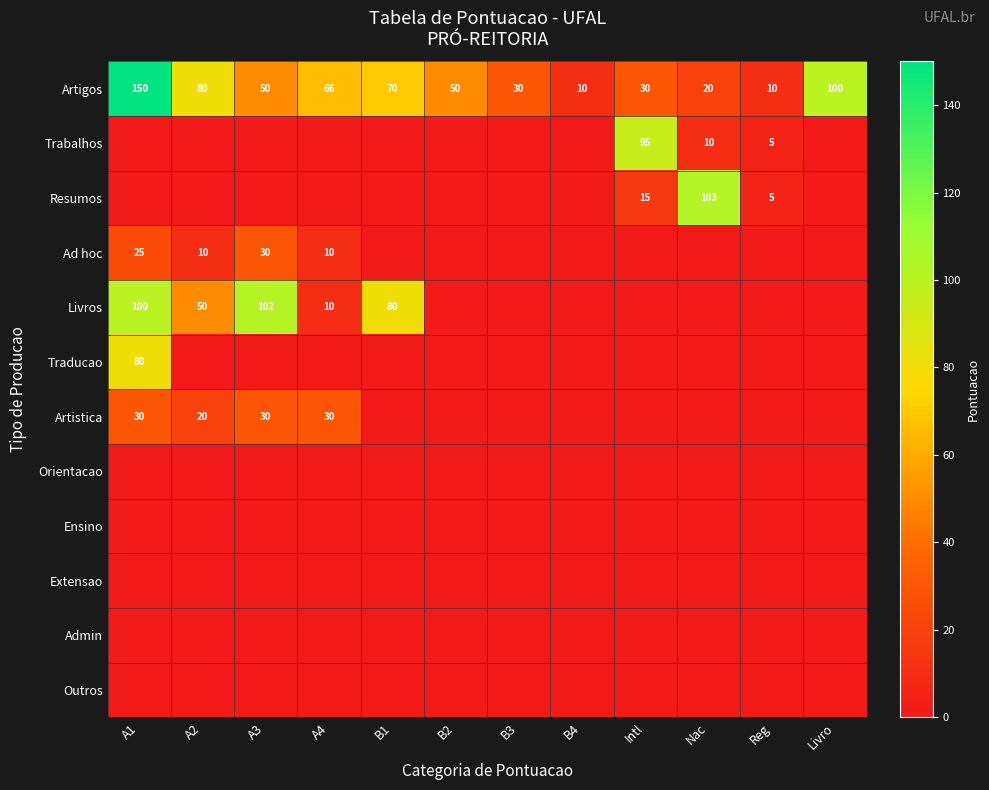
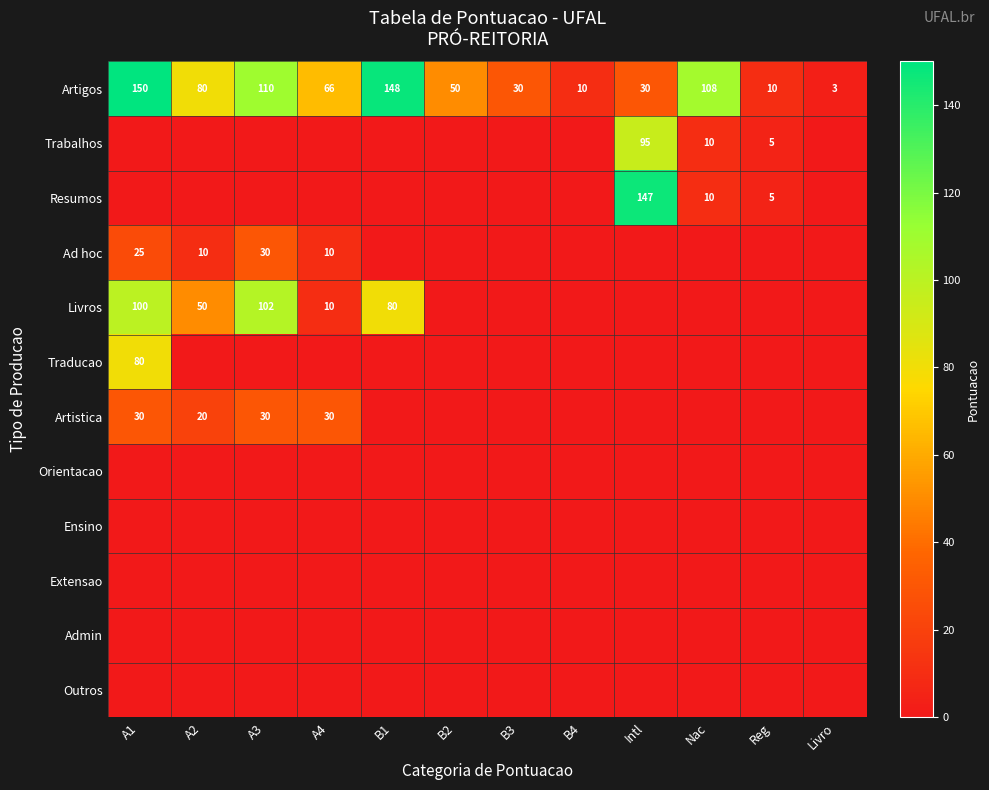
  {
    "Artigos": {
      "A1": 150,
      "A2": 80,
-     "A3": 50,
+     "A3": 110,
      "A4": 66,
-     "B1": 70,
+     "B1": 148,
      "B2": 50,
      "B3": 30,
      "B4": 10,
      "Intl": 30,
-     "Nac": 20,
+     "Nac": 108,
      "Reg": 10,
-     "Livro": 100
+     "Livro": 3
    },
    "Trabalhos": {
      "Intl": 95,
      "Nac": 10,
      "Reg": 5
    },
    "Resumos": {
-     "Intl": 15,
-     "Nac": 103,
+     "Intl": 147,
+     "Nac": 10,
      "Reg": 5
    },
    "Ad hoc": {
      "A1": 25,
      "A2": 10,
      "A3": 30,
      "A4": 10
    },
    "Livros": {
      "A1": 100,
      "A2": 50,
      "A3": 102,
      "A4": 10,
      "B1": 80
    },
    "Traducao": {
      "A1": 80
    },
    "Artistica": {
      "A1": 30,
      "A2": 20,
      "A3": 30,
      "A4": 30
    }
  }
